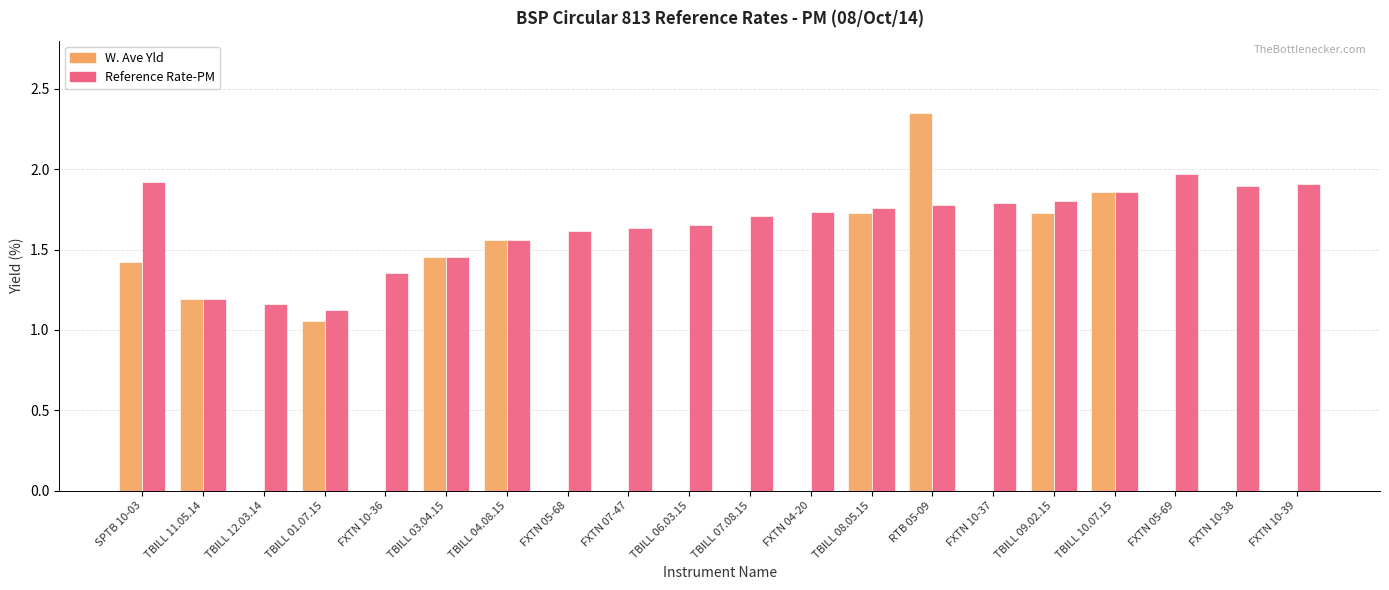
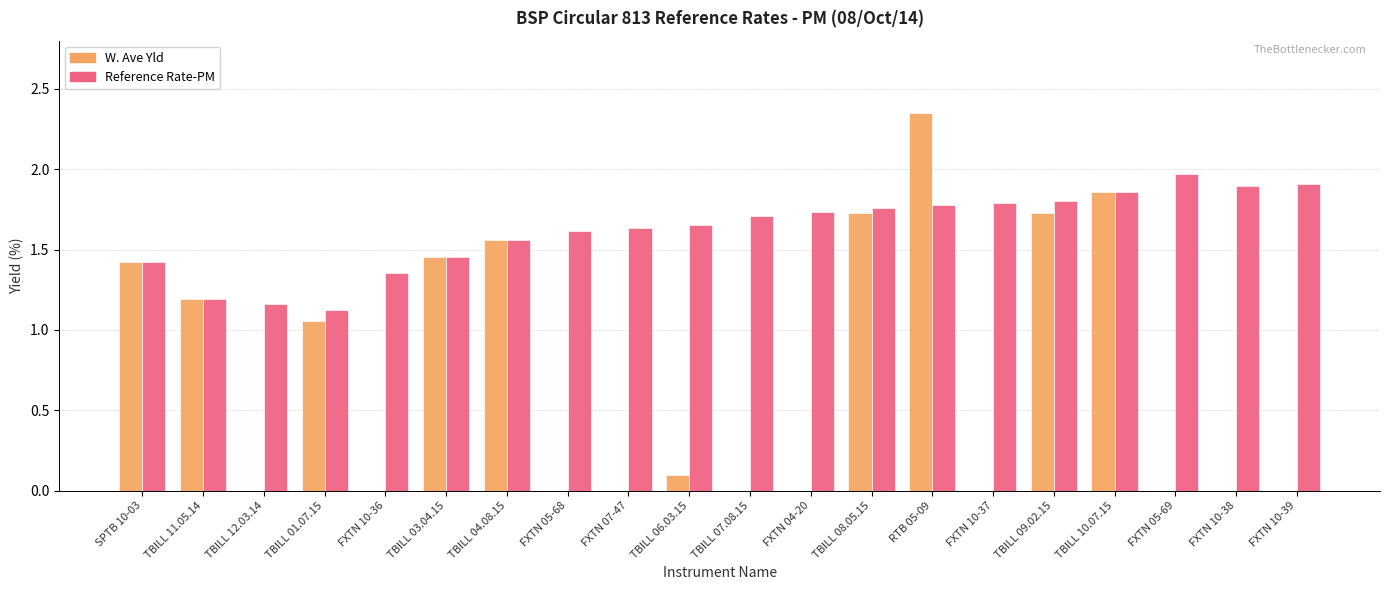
  {
    "W. Ave Yld": {
      "SPTB 10-03": 1.42,
      "TBILL 11.05.14": 1.2,
      "TBILL 12.03.14": 0.0,
      "TBILL 01.07.15": 1.06,
      "FXTN 10-36": 0.0,
      "TBILL 03.04.15": 1.45,
      "TBILL 04.08.15": 1.56,
      "FXTN 05-68": 0.0,
      "FXTN 07-47": 0.0,
-     "TBILL 06.03.15": 0.0,
+     "TBILL 06.03.15": 0.1,
      "TBILL 07.08.15": 0.0,
      "FXTN 04-20": 0.0,
      "TBILL 08.05.15": 1.73,
      "RTB 05-09": 2.35,
      "FXTN 10-37": 0.0,
      "TBILL 09.02.15": 1.73,
      "TBILL 10.07.15": 1.86,
      "FXTN 05-69": 0.0,
      "FXTN 10-38": 0.0,
      "FXTN 10-39": 0.0
    },
    "Reference Rate-PM": {
-     "SPTB 10-03": 1.92,
+     "SPTB 10-03": 1.42,
      "TBILL 11.05.14": 1.19,
      "TBILL 12.03.14": 1.16,
      "TBILL 01.07.15": 1.13,
      "FXTN 10-36": 1.35,
      "TBILL 03.04.15": 1.45,
      "TBILL 04.08.15": 1.56,
      "FXTN 05-68": 1.62,
      "FXTN 07-47": 1.63,
      "TBILL 06.03.15": 1.65,
      "TBILL 07.08.15": 1.71,
      "FXTN 04-20": 1.73,
      "TBILL 08.05.15": 1.76,
      "RTB 05-09": 1.78,
      "FXTN 10-37": 1.79,
      "TBILL 09.02.15": 1.80,
      "TBILL 10.07.15": 1.86,
      "FXTN 05-69": 1.97,
      "FXTN 10-38": 1.90,
      "FXTN 10-39": 1.91
    }
  }
